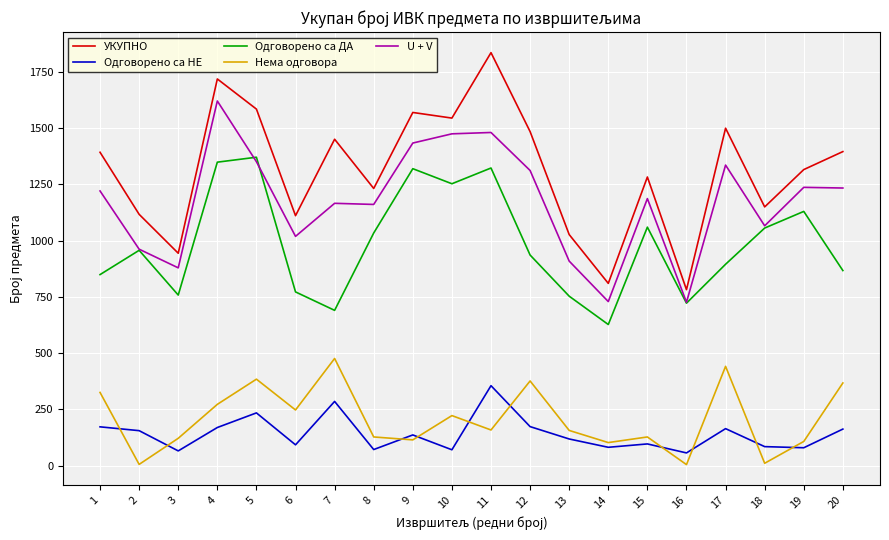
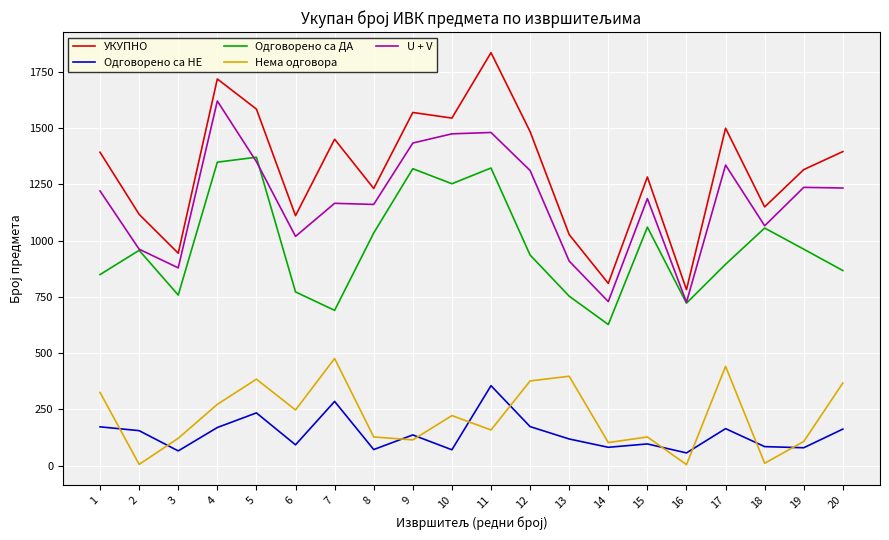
  {
    "УКУПНО": {
      "1": 1390,
      "2": 1120,
      "3": 940,
      "4": 1720,
      "5": 1590,
      "6": 1110,
      "7": 1450,
      "8": 1230,
      "9": 1570,
      "10": 1550,
      "11": 1840,
      "12": 1490,
      "13": 1030,
      "14": 810,
      "15": 1280,
      "16": 780,
      "17": 1500,
      "18": 1150,
      "19": 1320,
      "20": 1400
    },
    "Одговорено са НЕ": {
      "1": 170,
      "2": 160,
      "3": 70,
      "4": 170,
      "5": 230,
      "6": 90,
      "7": 290,
      "8": 70,
      "9": 140,
      "10": 70,
      "11": 360,
      "12": 170,
      "13": 120,
      "14": 80,
      "15": 100,
      "16": 60,
      "17": 160,
      "18": 80,
      "19": 80,
      "20": 160
    },
    "Одговорено са ДА": {
      "1": 850,
      "3": 760,
      "4": 1350,
      "5": 1370,
      "6": 770,
      "7": 690,
      "8": 1030,
      "9": 1320,
      "10": 1250,
      "11": 1320,
      "12": 940,
      "13": 750,
      "14": 630,
      "15": 1060,
      "17": 900,
-     "19": 1130,
+     "19": 960,
      "20": 870
    },
    "Нема одговора": {
      "1": 330,
      "2": 10,
      "3": 120,
      "4": 270,
      "5": 380,
      "6": 250,
      "7": 480,
      "8": 130,
      "9": 110,
      "10": 220,
      "11": 160,
      "12": 380,
-     "13": 160,
+     "13": 400,
      "14": 100,
      "15": 130,
      "16": 0,
      "17": 440,
      "18": 10,
      "19": 110,
      "20": 370
    },
    "U + V": {
      "1": 1220,
      "3": 880,
      "4": 1620,
      "5": 1350,
      "6": 1020,
      "7": 1170,
      "8": 1160,
      "9": 1430,
      "10": 1480,
      "11": 1480,
      "12": 1310,
      "13": 910,
      "14": 730,
      "15": 1190,
      "17": 1340,
      "19": 1240,
      "20": 1230
    }
  }
